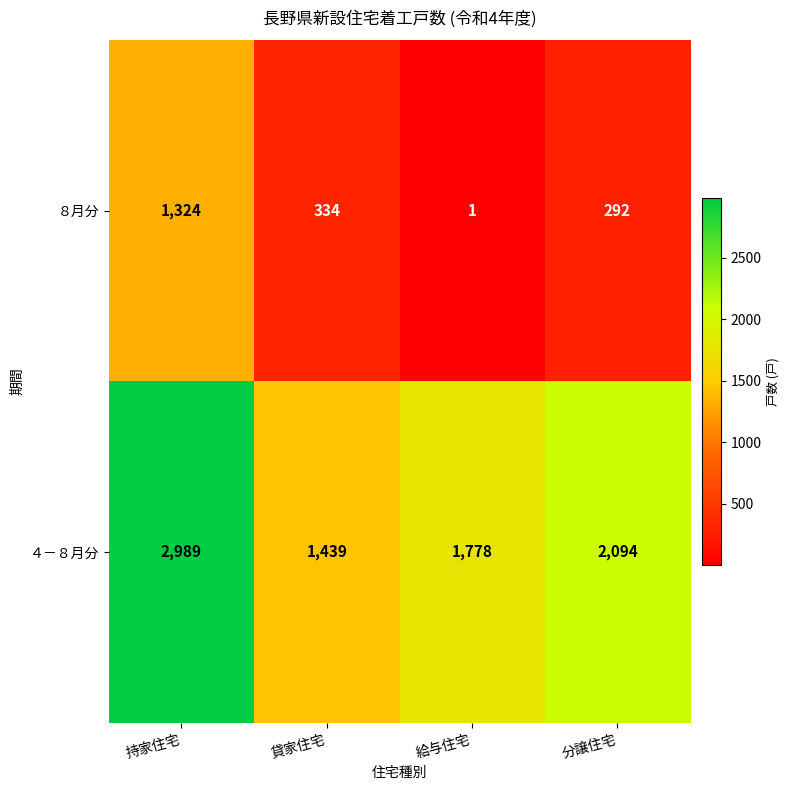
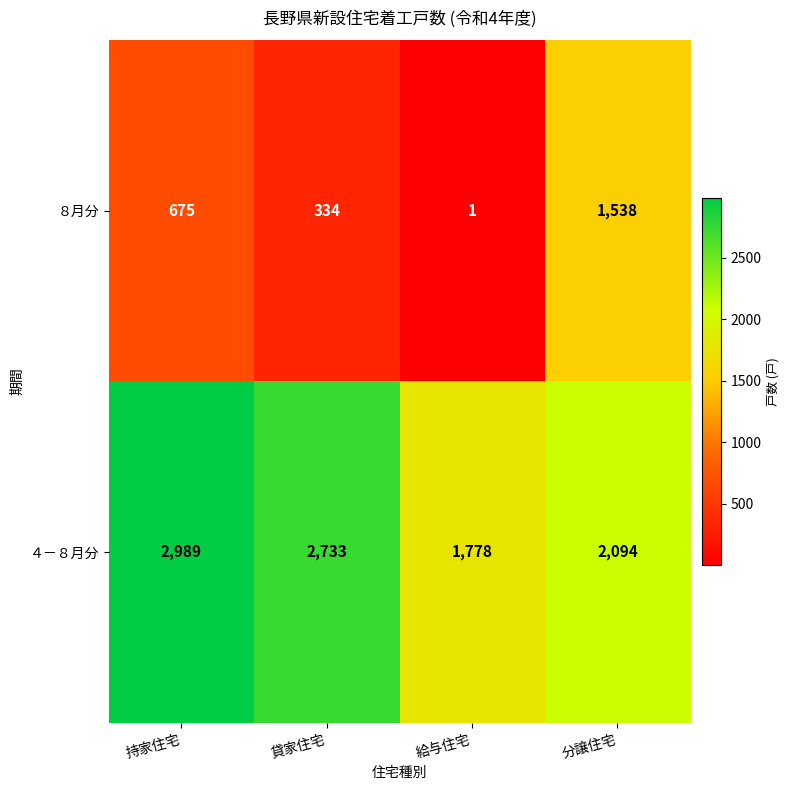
  {
    "８月分": {
-     "持家住宅": "1,324",
+     "持家住宅": "675",
      "貸家住宅": "334",
      "給与住宅": "1",
-     "分譲住宅": "292"
+     "分譲住宅": "1,538"
    },
    "４－８月分": {
      "持家住宅": "2,989",
-     "貸家住宅": "1,439",
+     "貸家住宅": "2,733",
      "給与住宅": "1,778",
      "分譲住宅": "2,094"
    }
  }
